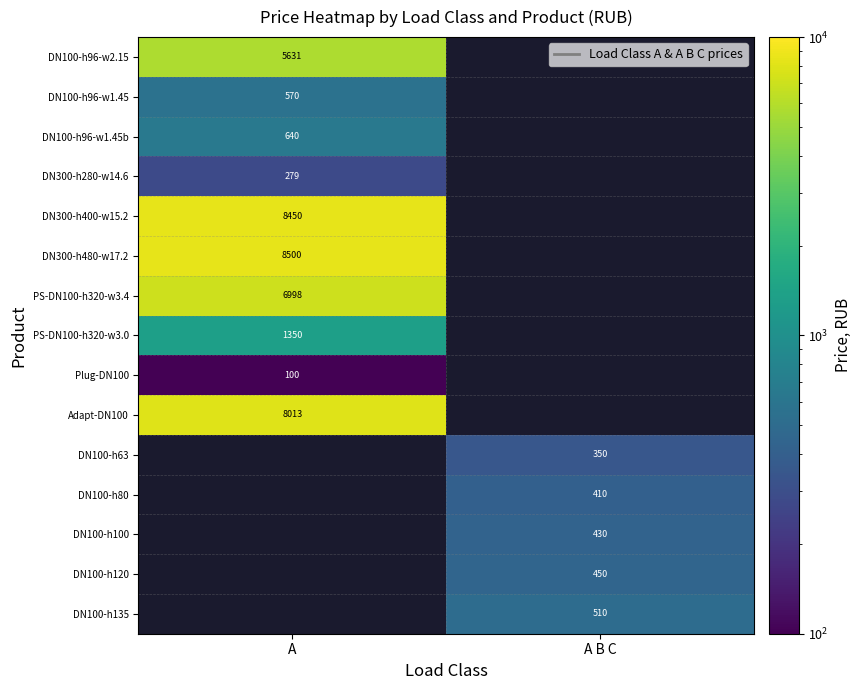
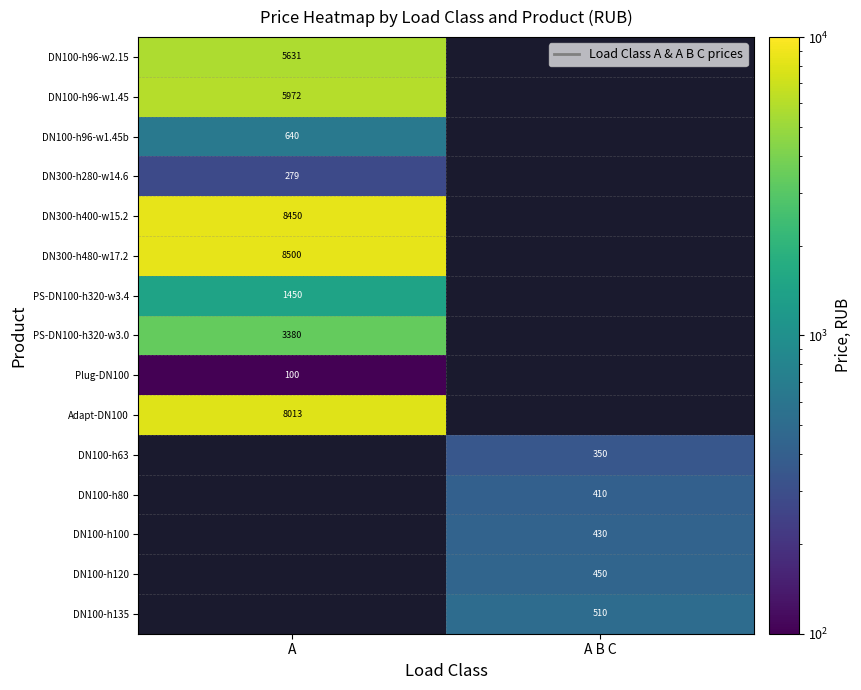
  {
    "DN100-h96-w2.15": {
      "A": 5631
    },
    "DN100-h96-w1.45": {
-     "A": 570
+     "A": 5972
    },
    "DN100-h96-w1.45b": {
      "A": 640
    },
    "DN300-h280-w14.6": {
      "A": 279
    },
    "DN300-h400-w15.2": {
      "A": 8450
    },
    "DN300-h480-w17.2": {
      "A": 8500
    },
    "PS-DN100-h320-w3.4": {
-     "A": 6998
+     "A": 1450
    },
    "PS-DN100-h320-w3.0": {
-     "A": 1350
+     "A": 3380
    },
    "Plug-DN100": {
      "A": 100
    },
    "Adapt-DN100": {
      "A": 8013
    },
    "DN100-h63": {
      "A B C": 350
    },
    "DN100-h80": {
      "A B C": 410
    },
    "DN100-h100": {
      "A B C": 430
    },
    "DN100-h120": {
      "A B C": 450
    },
    "DN100-h135": {
      "A B C": 510
    }
  }
